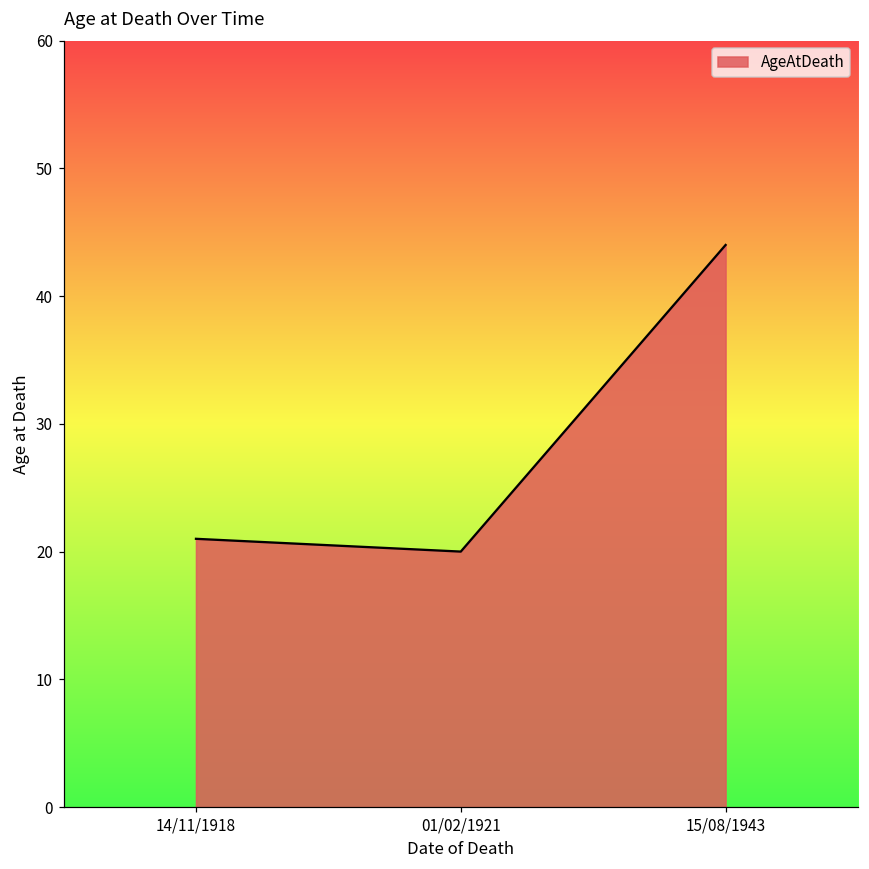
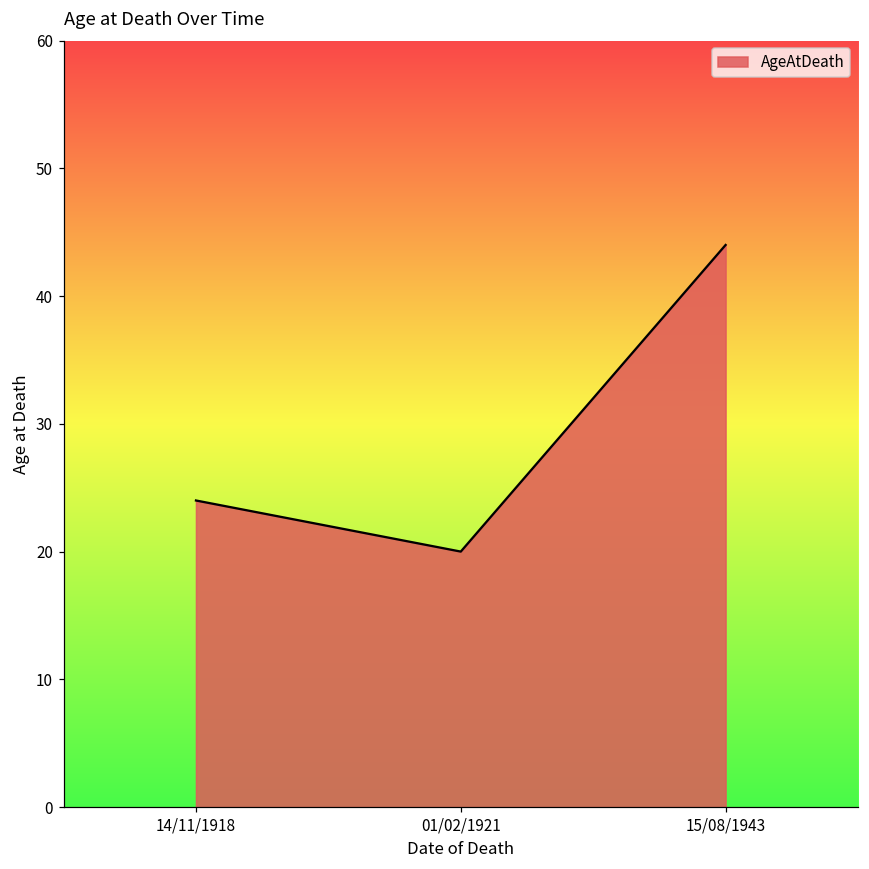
  {
-   "14/11/1918": 21,
+   "14/11/1918": 24,
    "01/02/1921": 20,
    "15/08/1943": 44
  }
